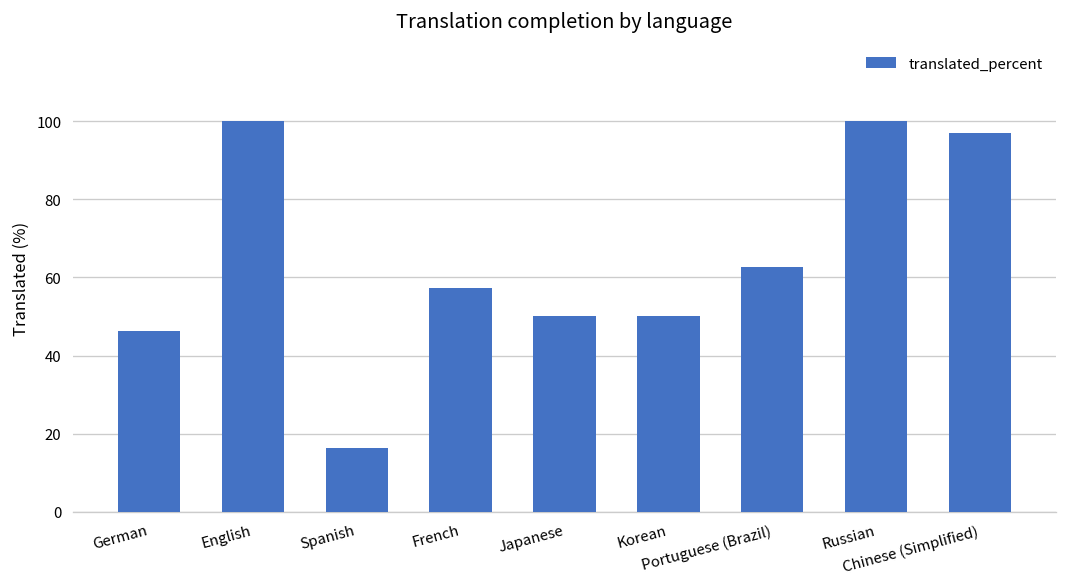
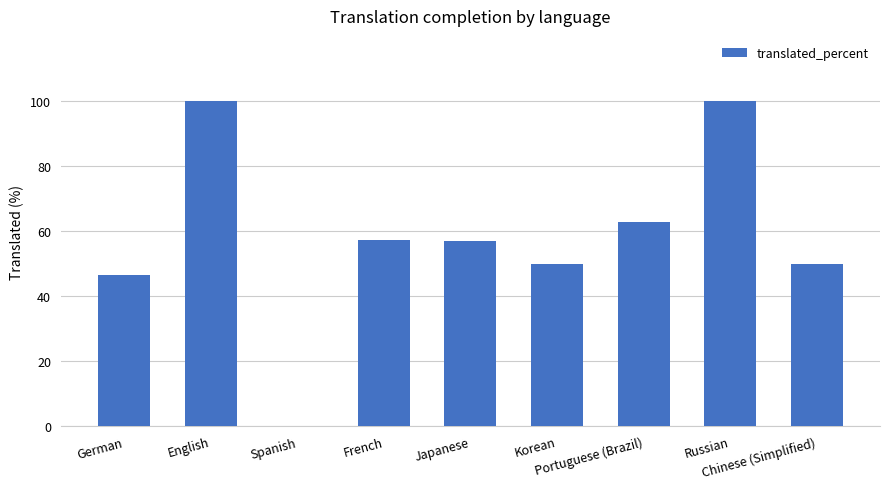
  {
    "German": 46,
    "English": 100,
-   "Spanish": 16,
+   "Spanish": 0,
    "French": 57,
-   "Japanese": 50,
+   "Japanese": 57,
    "Korean": 50,
    "Portuguese (Brazil)": 63,
    "Russian": 100,
-   "Chinese (Simplified)": 97
+   "Chinese (Simplified)": 50
  }
